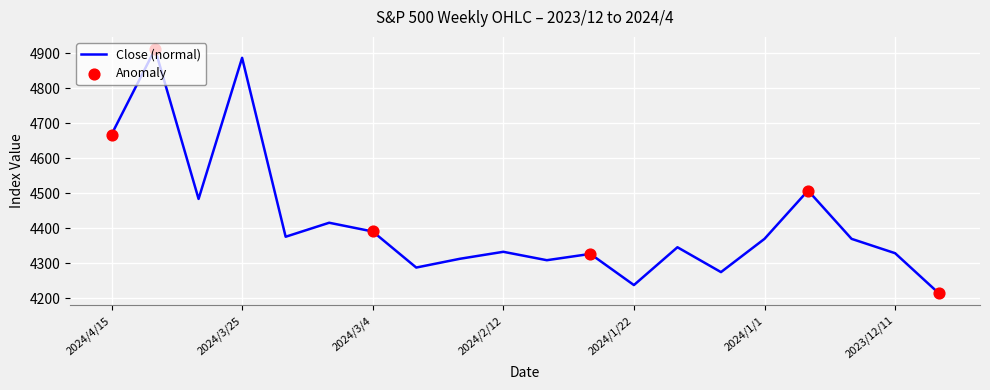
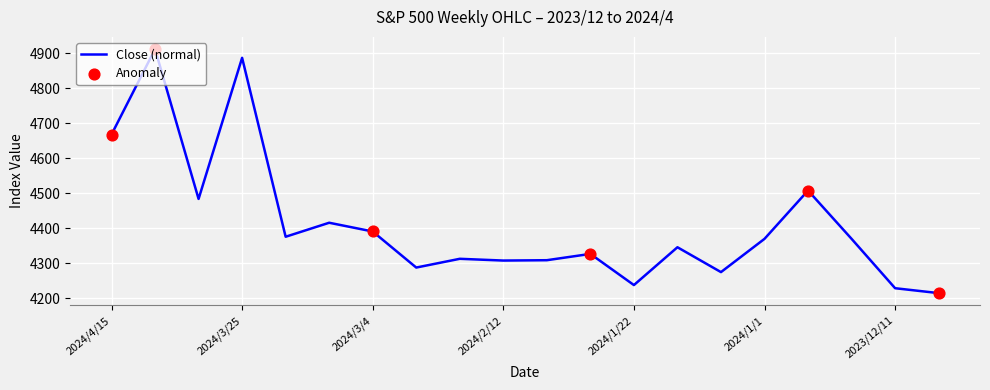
  {
    "Close (normal)": {
      "2024/3/25": 4890,
-     "2024/2/12": 4330,
+     "2024/2/12": 4310,
      "2024/1/22": 4240,
      "2024/1/1": 4370,
-     "2023/12/11": 4330
+     "2023/12/11": 4230
    }
  }
